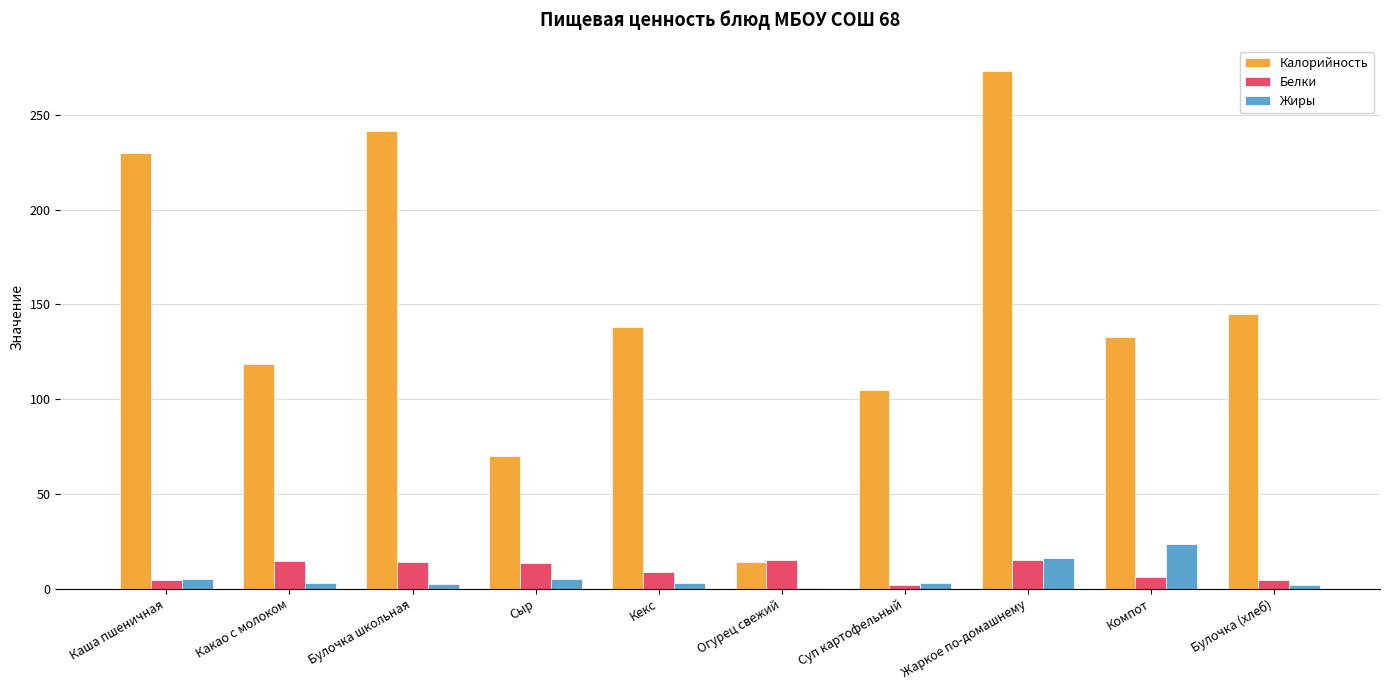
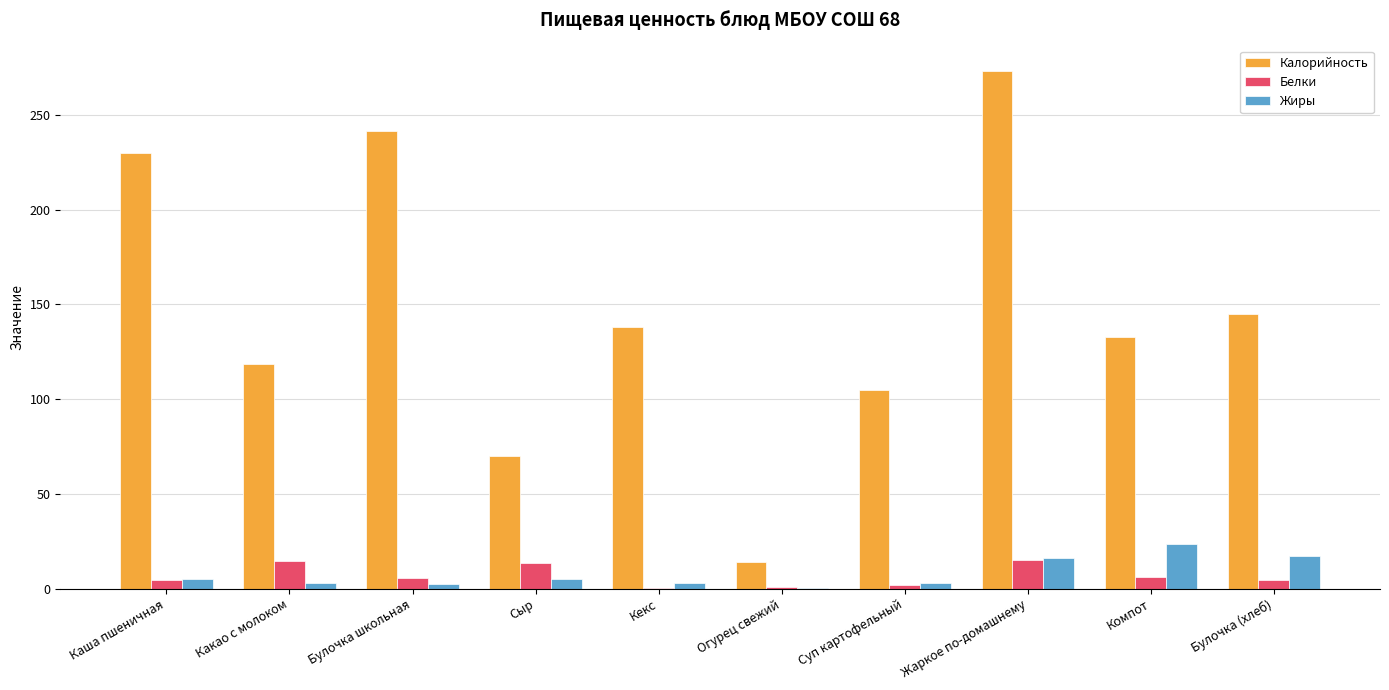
  {
    "Калорийность": {
      "Каша пшеничная": 230,
      "Какао с молоком": 119,
      "Булочка школьная": 242,
      "Сыр": 70,
      "Кекс": 138,
      "Огурец свежий": 14,
      "Суп картофельный": 105,
      "Жаркое по-домашнему": 273,
      "Компот": 133,
      "Булочка (хлеб)": 145
    },
    "Белки": {
      "Каша пшеничная": 5,
      "Какао с молоком": 14,
-     "Булочка школьная": 14,
+     "Булочка школьная": 6,
      "Сыр": 14,
-     "Кекс": 9,
-     "Огурец свежий": 15,
+     "Кекс": 0,
+     "Огурец свежий": 1,
      "Суп картофельный": 2,
      "Жаркое по-домашнему": 15,
      "Компот": 6,
      "Булочка (хлеб)": 5
    },
    "Жиры": {
      "Каша пшеничная": 5,
      "Какао с молоком": 3,
      "Булочка школьная": 2,
      "Сыр": 5,
      "Кекс": 3,
      "Суп картофельный": 3,
      "Жаркое по-домашнему": 16,
      "Компот": 23,
-     "Булочка (хлеб)": 2
+     "Булочка (хлеб)": 17
    }
  }
